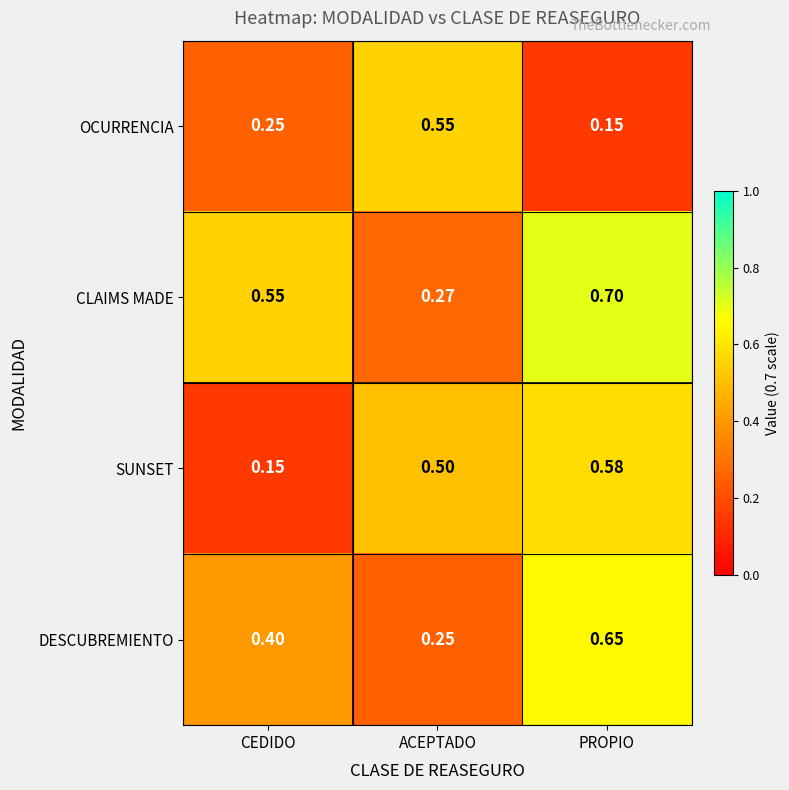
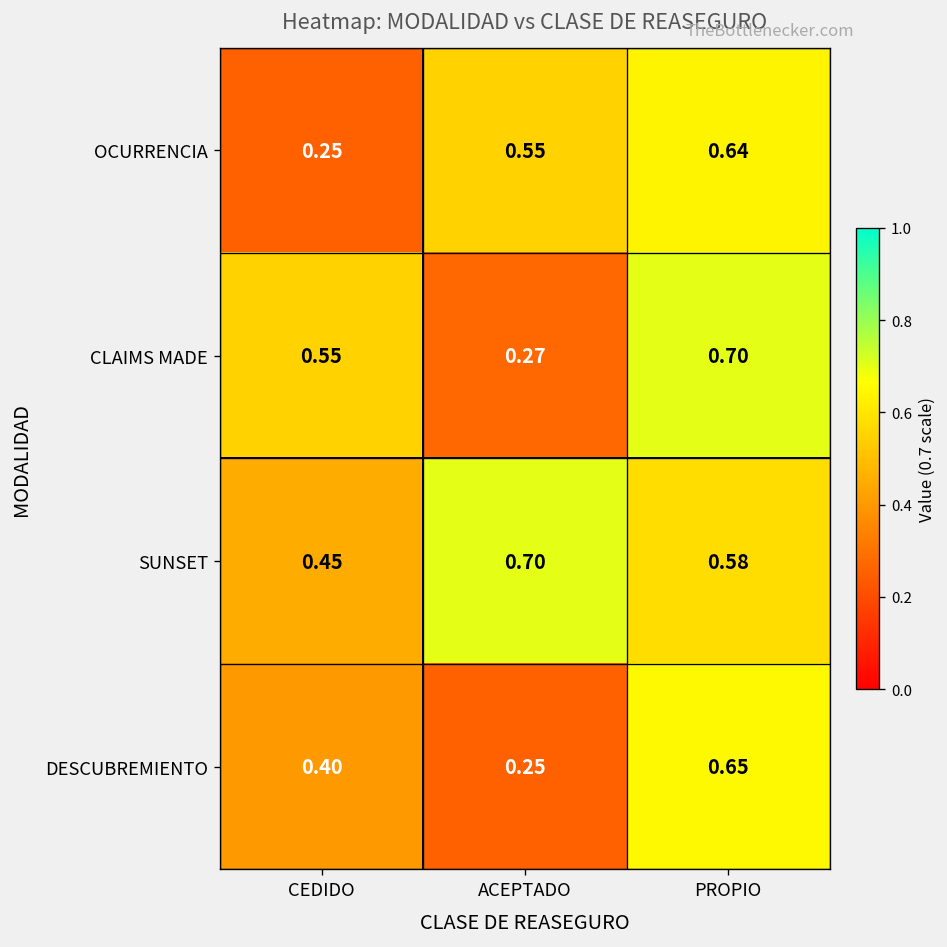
  {
    "OCURRENCIA": {
      "CEDIDO": 0.25,
      "ACEPTADO": 0.55,
-     "PROPIO": 0.15
+     "PROPIO": 0.64
    },
    "CLAIMS MADE": {
      "CEDIDO": 0.55,
      "ACEPTADO": 0.27,
      "PROPIO": 0.70
    },
    "SUNSET": {
-     "CEDIDO": 0.15,
-     "ACEPTADO": 0.50,
+     "CEDIDO": 0.45,
+     "ACEPTADO": 0.70,
      "PROPIO": 0.58
    },
    "DESCUBREMIENTO": {
      "CEDIDO": 0.40,
      "ACEPTADO": 0.25,
      "PROPIO": 0.65
    }
  }
